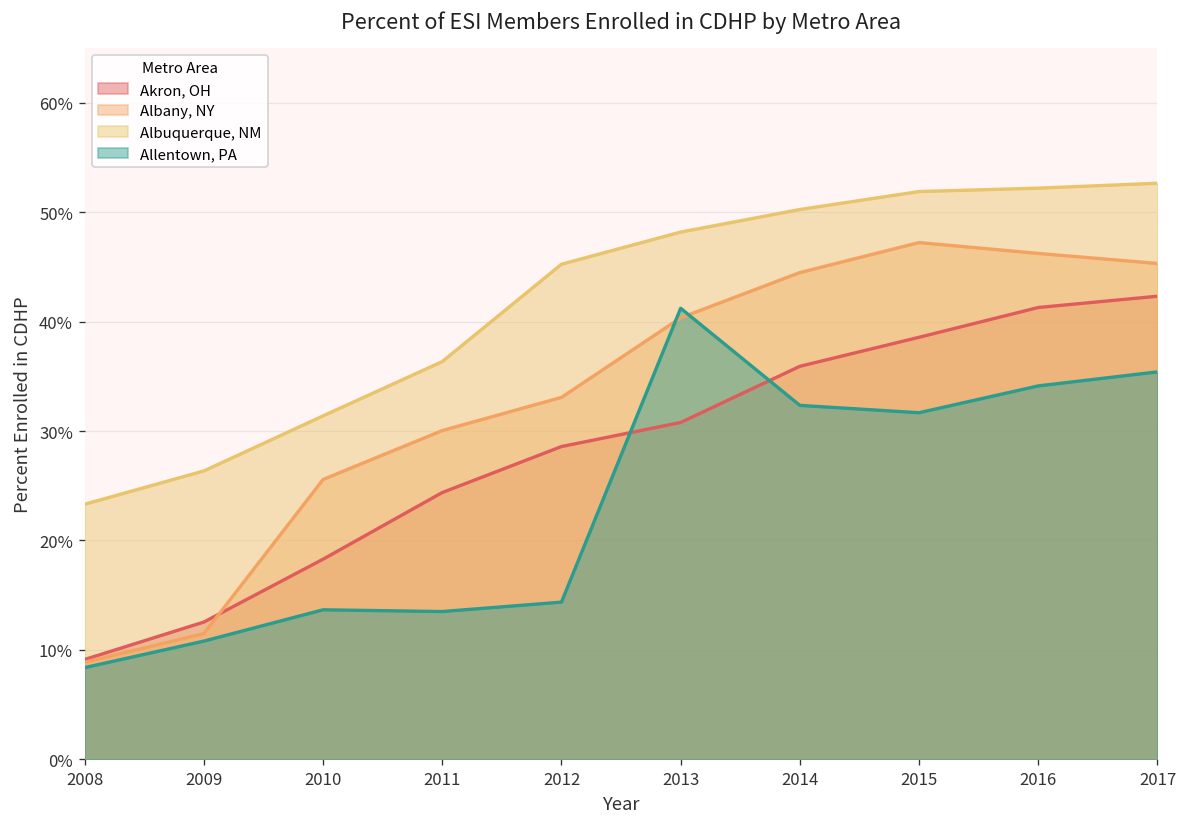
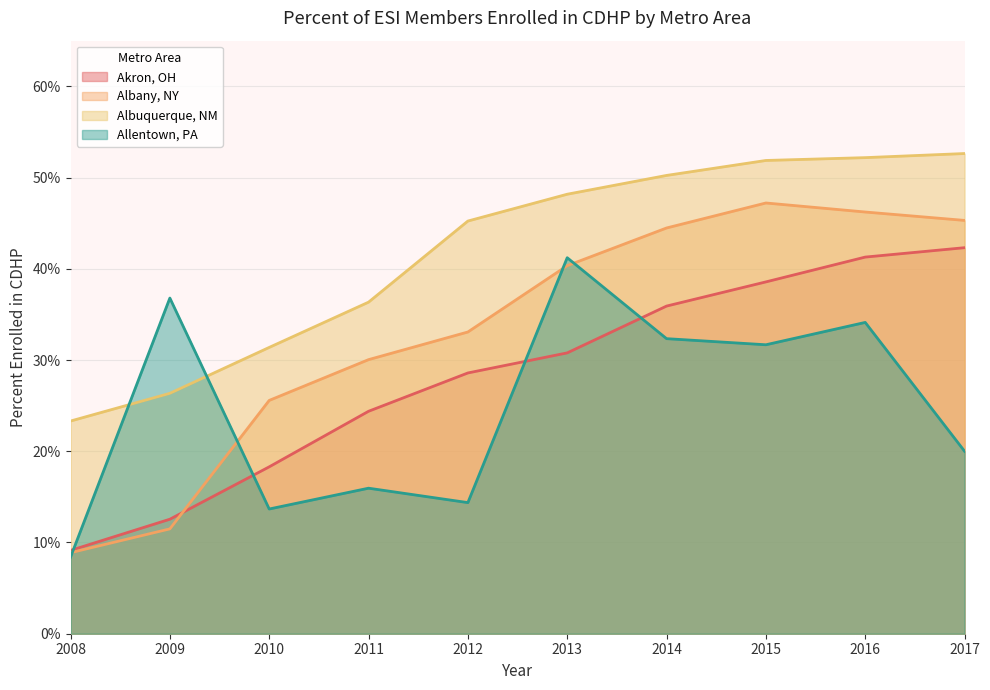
  {
    "Allentown, PA": {
      "2008": "8%",
-     "2009": "11%",
+     "2009": "37%",
      "2010": "14%",
-     "2011": "14%",
+     "2011": "16%",
      "2012": "14%",
      "2013": "41%",
      "2014": "32%",
      "2015": "32%",
      "2016": "34%",
-     "2017": "35%"
+     "2017": "20%"
    }
  }
